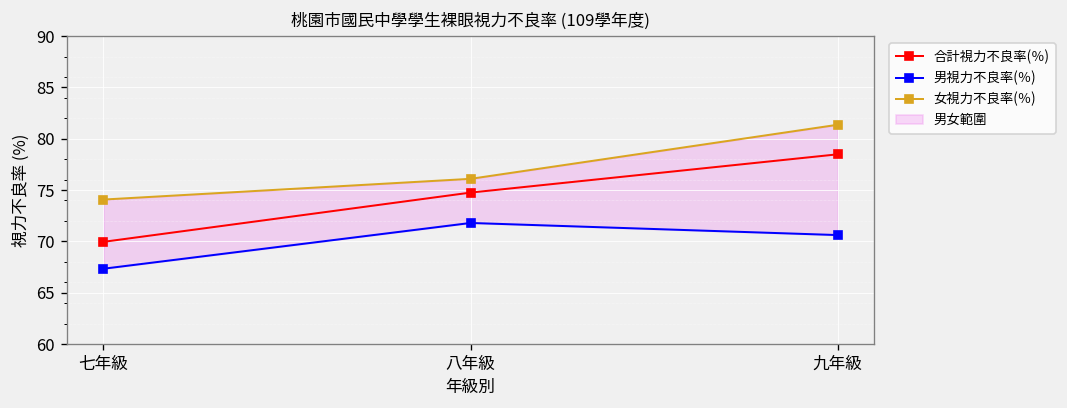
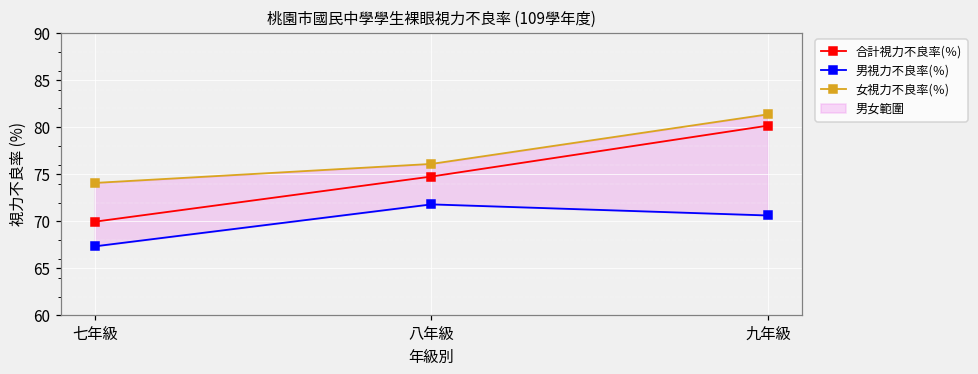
  {
    "合計視力不良率(％)": {
      "七年級": 70,
      "八年級": 75,
-     "九年級": 78
+     "九年級": 80
    },
    "男視力不良率(％)": {
      "七年級": 67,
      "八年級": 72,
      "九年級": 71
    },
    "男女範圍": {
      "七年級": 74,
      "八年級": 76,
      "九年級": 81
    }
  }
